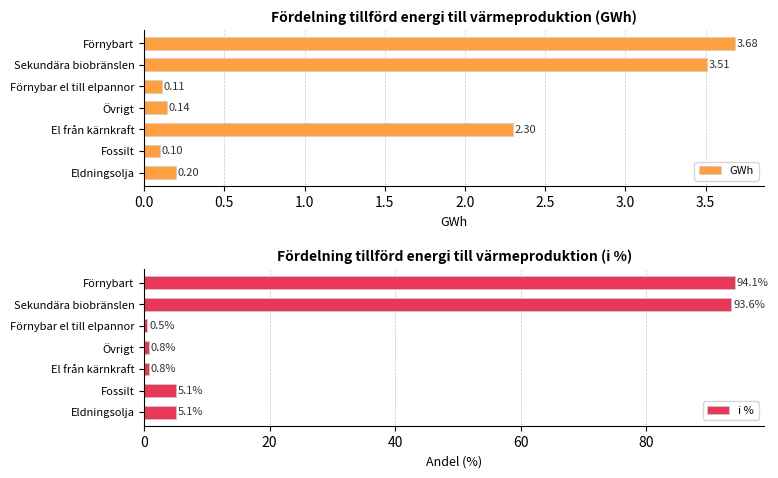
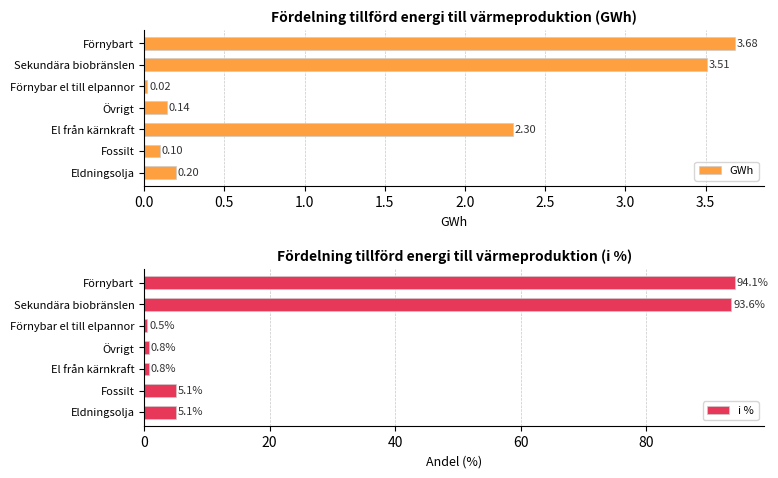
  {
    "Fördelning tillförd energi till värmeproduktion (GWh)": {
      "Förnybart": "3.68",
      "Sekundära biobränslen": "3.51",
-     "Förnybar el till elpannor": "0.11",
+     "Förnybar el till elpannor": "0.02",
      "Övrigt": "0.14",
      "El från kärnkraft": "2.30",
      "Fossilt": "0.10",
      "Eldningsolja": "0.20"
    },
    "Fördelning tillförd energi till värmeproduktion (i %)": {
      "Förnybart": "94.1%",
      "Sekundära biobränslen": "93.6%",
      "Förnybar el till elpannor": "0.5%",
      "Övrigt": "0.8%",
      "El från kärnkraft": "0.8%",
      "Fossilt": "5.1%",
      "Eldningsolja": "5.1%"
    }
  }
